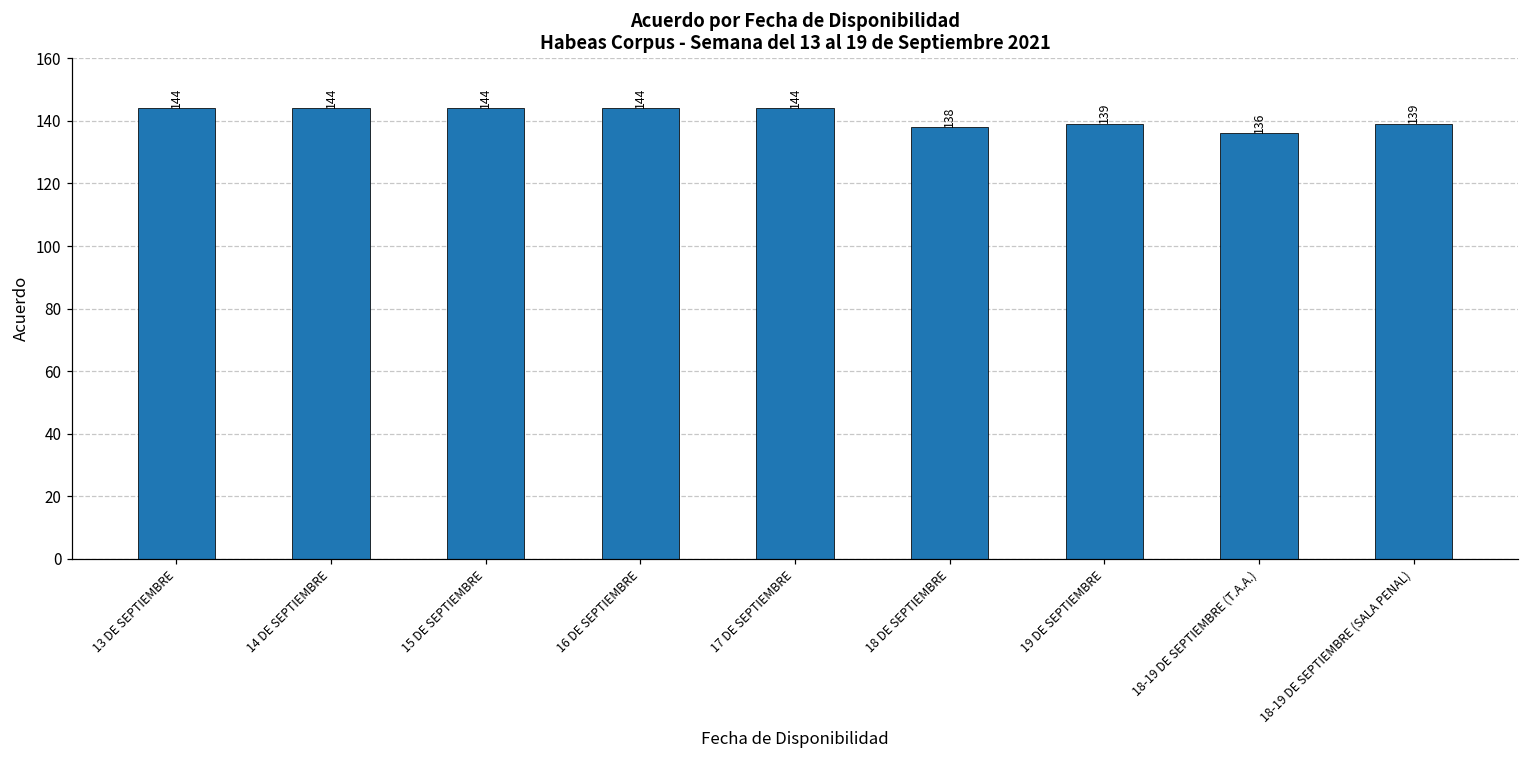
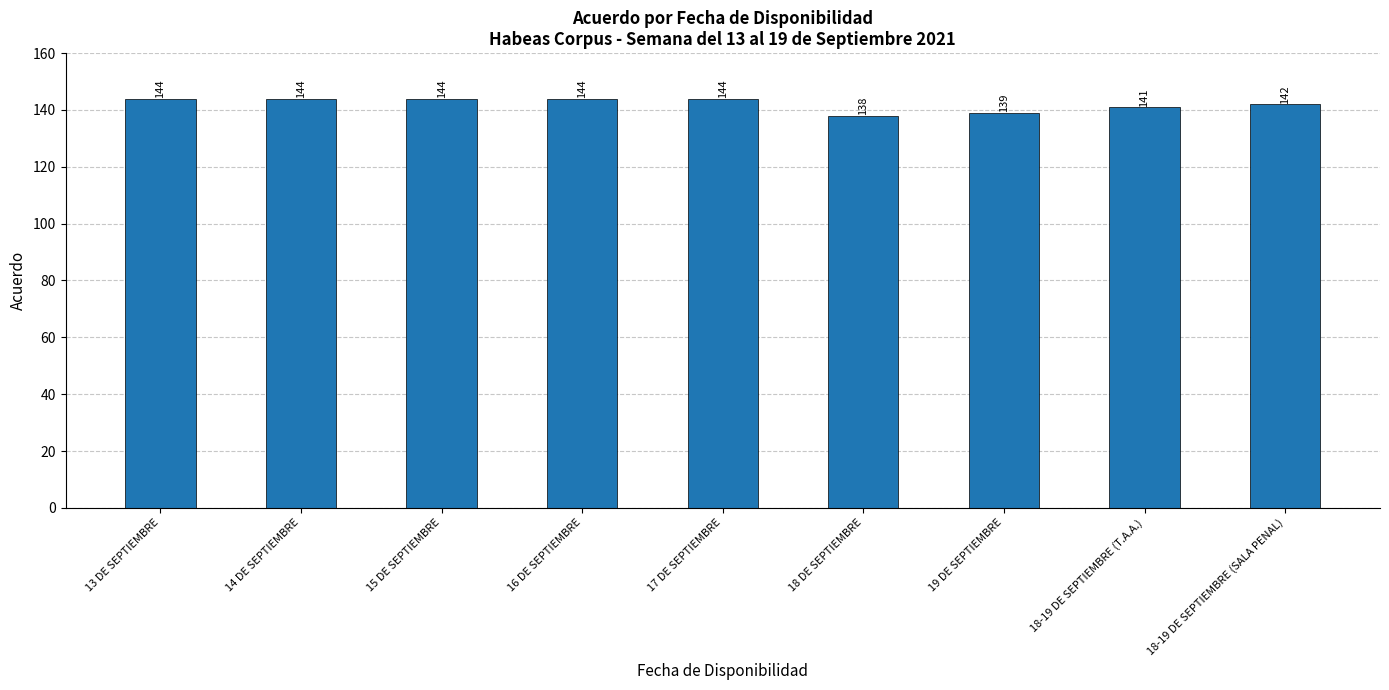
  {
    "13 DE SEPTIEMBRE": 144,
    "14 DE SEPTIEMBRE": 144,
    "15 DE SEPTIEMBRE": 144,
    "16 DE SEPTIEMBRE": 144,
    "17 DE SEPTIEMBRE": 144,
    "18 DE SEPTIEMBRE": 138,
    "19 DE SEPTIEMBRE": 139,
-   "18-19 DE SEPTIEMBRE (T.A.A.)": 136,
-   "18-19 DE SEPTIEMBRE (SALA PENAL)": 139
+   "18-19 DE SEPTIEMBRE (T.A.A.)": 141,
+   "18-19 DE SEPTIEMBRE (SALA PENAL)": 142
  }
